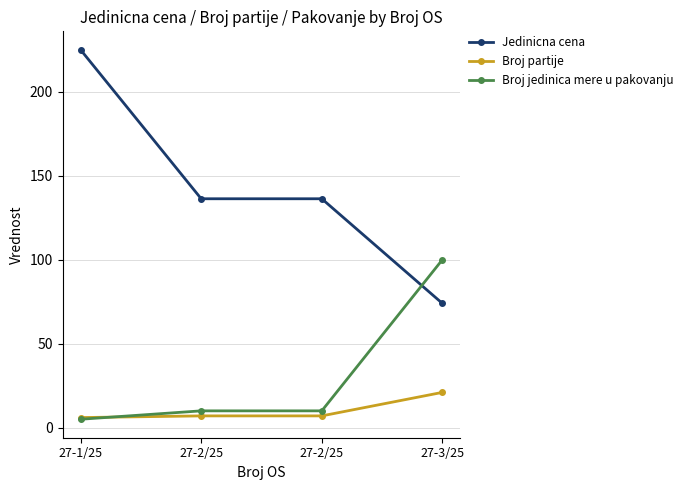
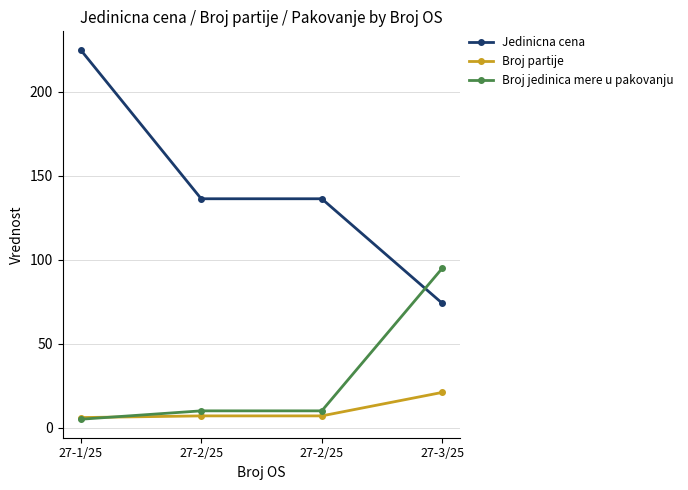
  {
    "Jedinicna cena": {
      "27-1/25": 225,
      "27-3/25": 74
    },
    "Broj partije": {
      "27-3/25": 21
    },
    "Broj jedinica mere u pakovanju": {
-     "27-3/25": 100
+     "27-3/25": 95
    }
  }
